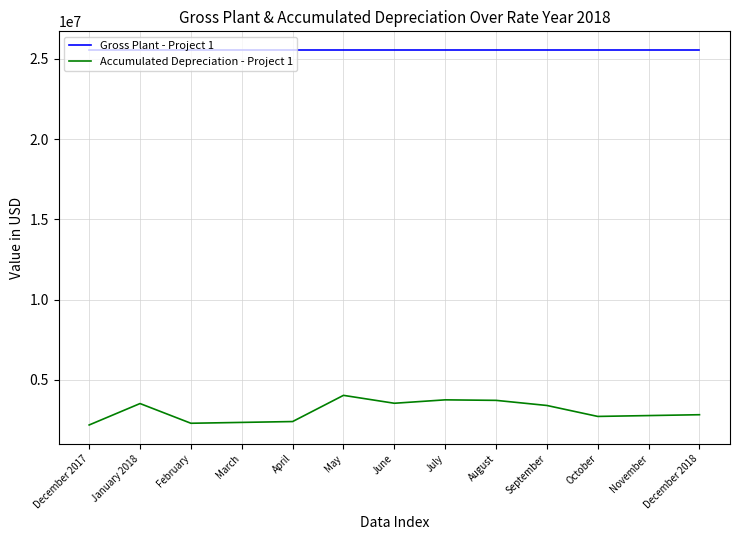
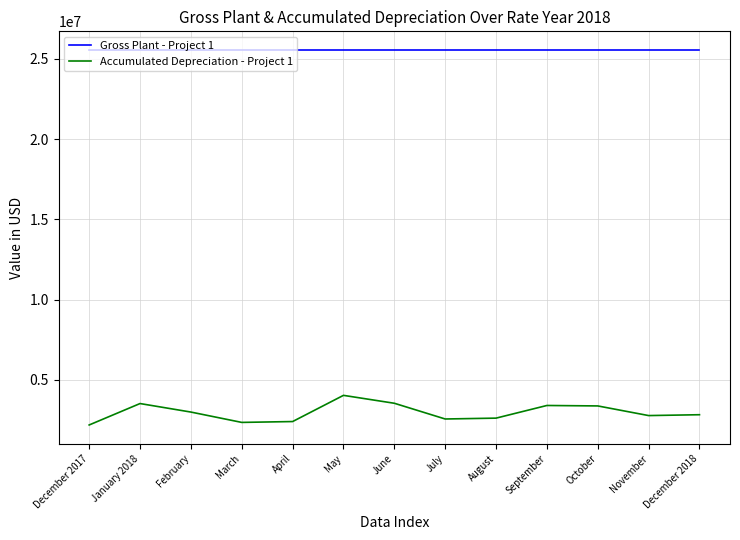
  {
    "Gross Plant - Project 1": {
      "May": 25500000,
      "June": 25500000,
      "July": 25500000,
      "August": 25500000,
      "September": 25500000,
      "October": 25500000,
      "November": 25500000,
      "December 2018": 25500000
    },
    "Accumulated Depreciation - Project 1": {
      "December 2017": 2200000,
      "January 2018": 3500000,
-     "February": 2300000,
+     "February": 3000000,
      "March": 2300000,
      "April": 2400000,
      "May": 4000000,
      "June": 3500000,
-     "July": 3800000,
-     "August": 3700000,
+     "July": 2600000,
+     "August": 2600000,
      "September": 3400000,
-     "October": 2700000,
+     "October": 3400000,
      "November": 2800000,
      "December 2018": 2800000
    }
  }
